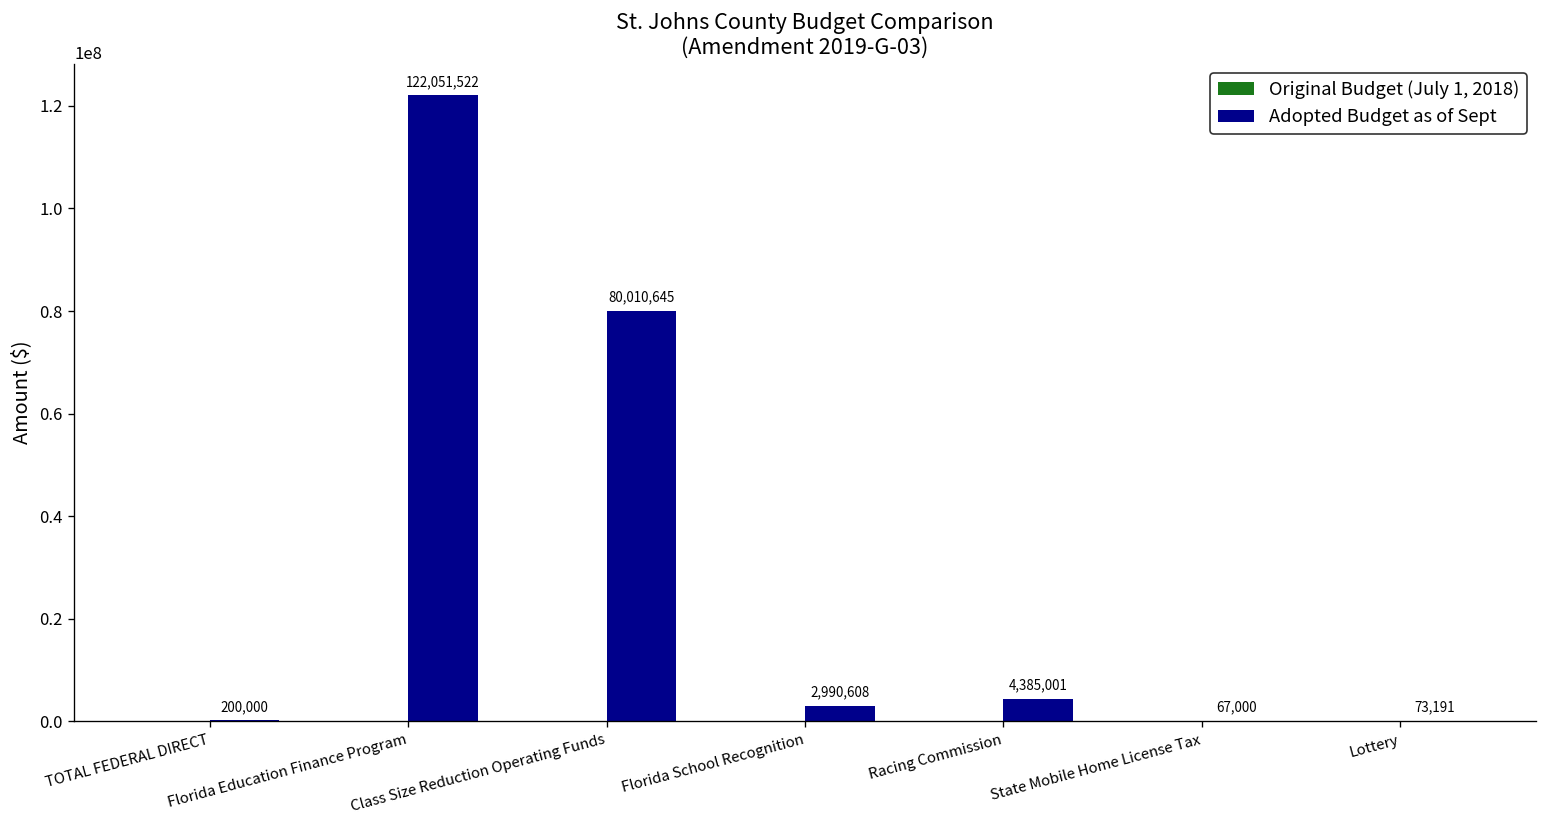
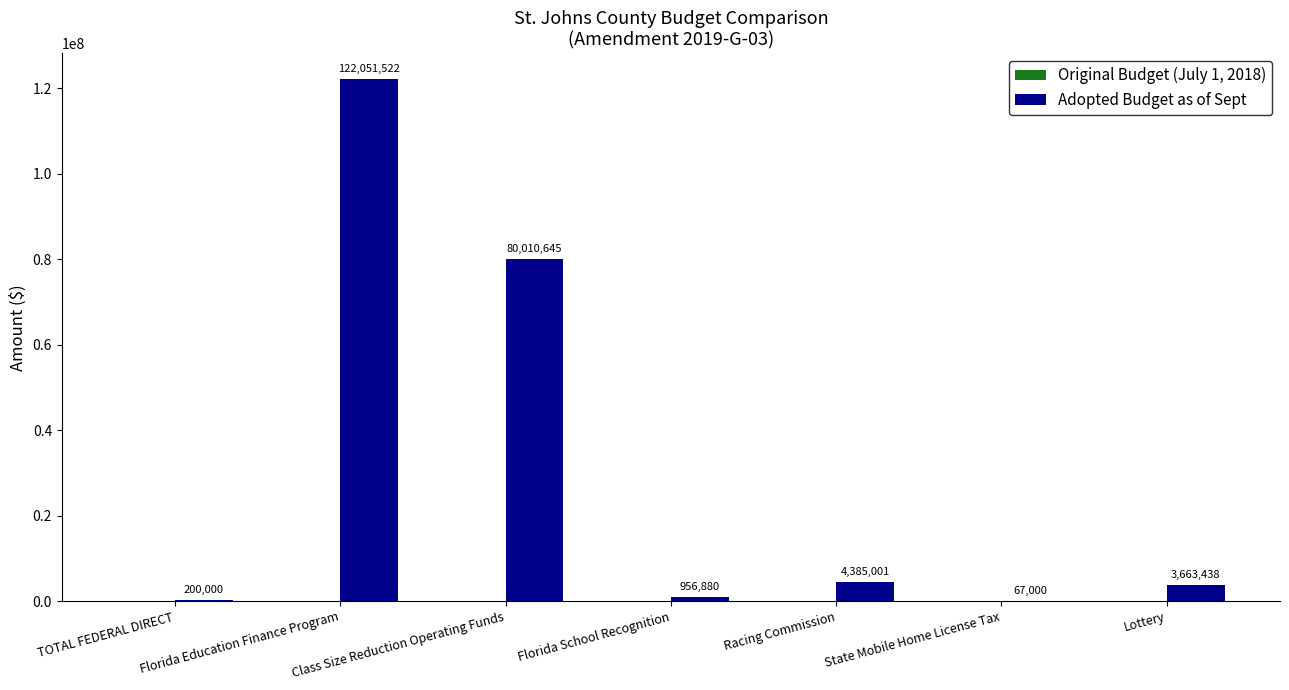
  {
    "Original Budget (July 1, 2018)": {
      "TOTAL FEDERAL DIRECT": "0",
      "Florida Education Finance Program": "0",
      "Class Size Reduction Operating Funds": "0",
      "Florida School Recognition": "0",
      "Racing Commission": "0",
      "State Mobile Home License Tax": "0",
      "Lottery": "0"
    },
    "Adopted Budget as of Sept": {
      "TOTAL FEDERAL DIRECT": "200,000",
      "Florida Education Finance Program": "122,051,522",
      "Class Size Reduction Operating Funds": "80,010,645",
-     "Florida School Recognition": "2,990,608",
+     "Florida School Recognition": "956,880",
      "Racing Commission": "4,385,001",
      "State Mobile Home License Tax": "67,000",
-     "Lottery": "73,191"
+     "Lottery": "3,663,438"
    }
  }
